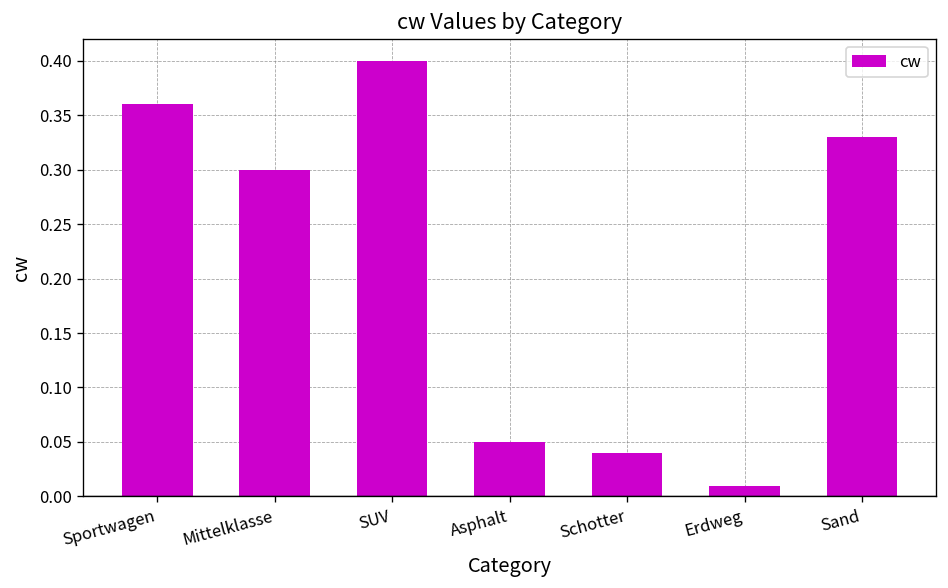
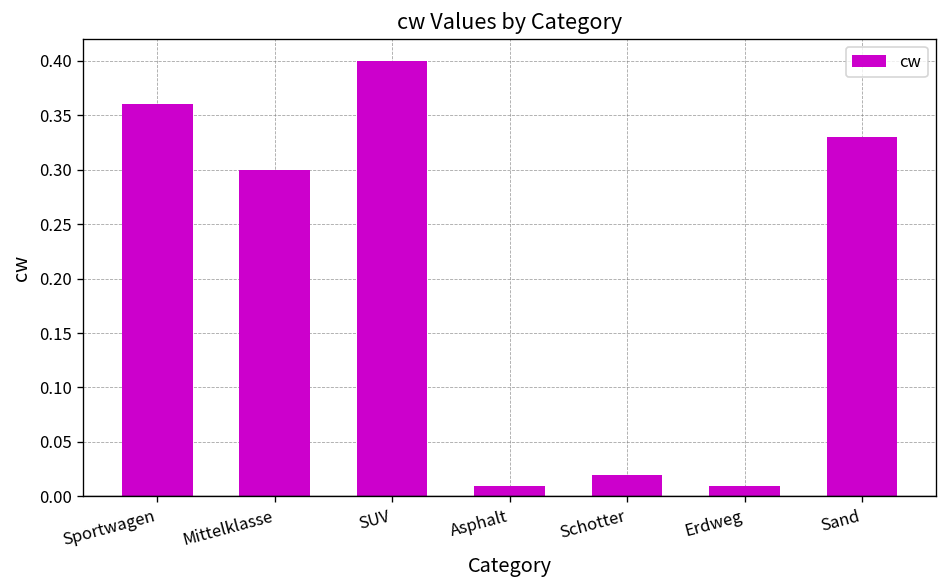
  {
    "Sportwagen": 0.36,
    "Mittelklasse": 0.30,
    "SUV": 0.40,
-   "Asphalt": 0.05,
-   "Schotter": 0.04,
+   "Asphalt": 0.01,
+   "Schotter": 0.02,
    "Erdweg": 0.01,
    "Sand": 0.33
  }
